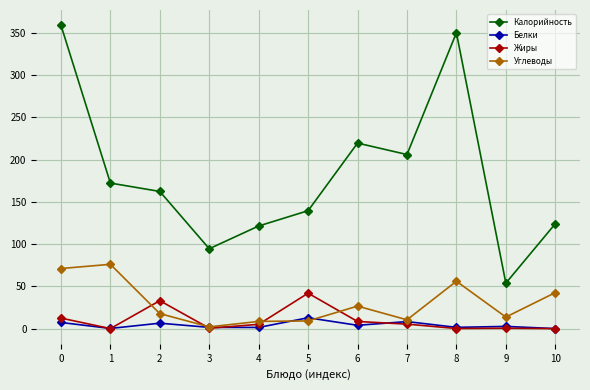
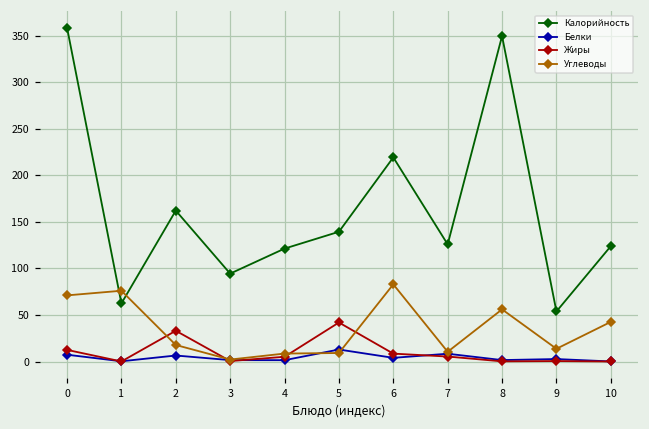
  {
    "Калорийность": {
      "0": 360,
-     "1": 170,
+     "1": 60,
      "2": 160,
      "3": 90,
      "4": 120,
      "5": 140,
      "6": 220,
-     "7": 210,
+     "7": 130,
      "8": 350,
      "9": 50,
      "10": 120
    },
    "Белки": {
      "0": 10,
      "2": 10,
      "4": 0,
      "5": 10,
      "6": 0
    },
    "Жиры": {
      "0": 10,
      "2": 30,
      "4": 10,
      "5": 40,
      "6": 10
    },
    "Углеводы": {
      "0": 70,
      "1": 80,
      "2": 20,
      "4": 10,
      "5": 10,
-     "6": 30,
+     "6": 80,
      "8": 60,
      "9": 10,
      "10": 40
    }
  }
